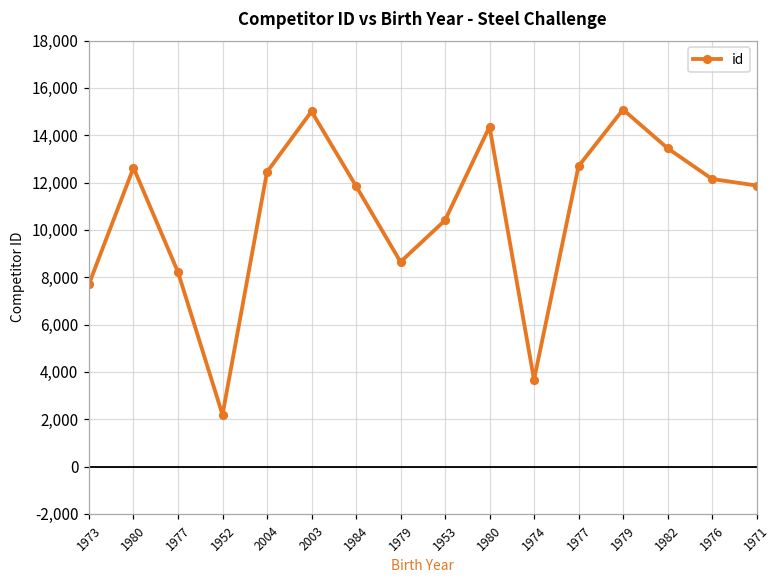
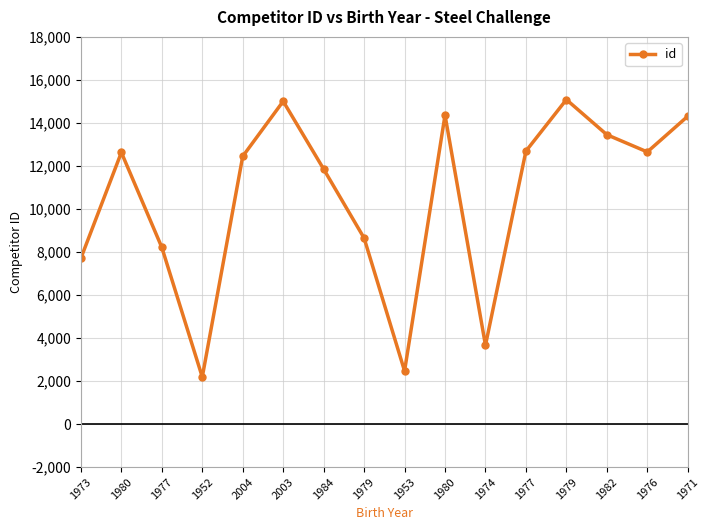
  {
    "1973": "7,700",
    "1952": "2,200",
    "2004": "12,400",
    "2003": "15,000",
    "1984": "11,900",
-   "1953": "10,400",
+   "1953": "2,500",
    "1974": "3,700",
    "1982": "13,500",
-   "1976": "12,200",
-   "1971": "11,900"
+   "1976": "12,700",
+   "1971": "14,300"
  }
